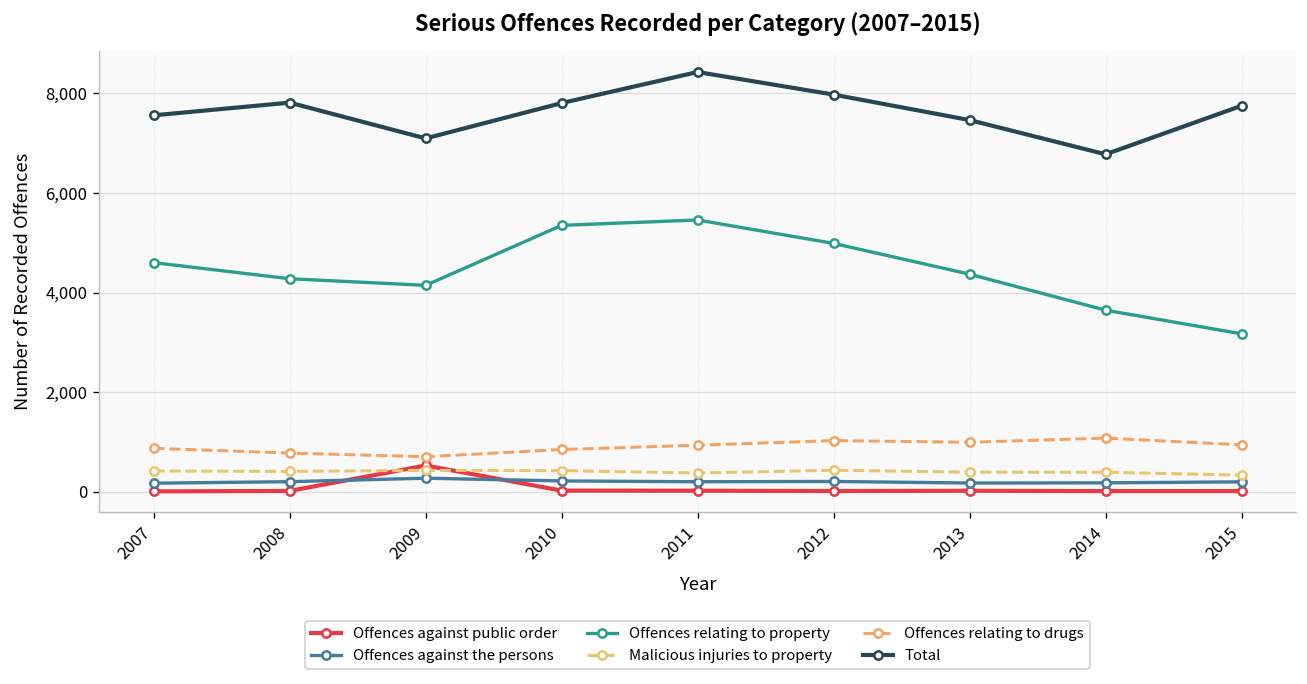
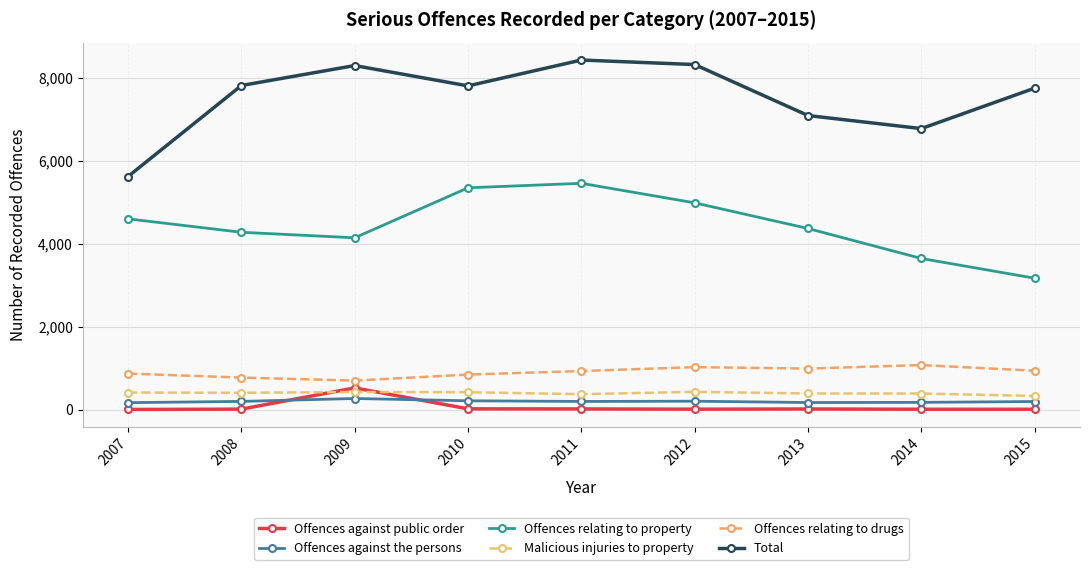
  {
    "Offences against public order": {
      "2007": "0",
      "2008": "0",
      "2009": "500",
      "2010": "0",
      "2011": "0",
      "2012": "0",
      "2013": "0",
      "2014": "0",
      "2015": "0"
    },
    "Total": {
-     "2007": "7,600",
+     "2007": "5,600",
      "2008": "7,800",
-     "2009": "7,100",
+     "2009": "8,300",
      "2010": "7,800",
      "2011": "8,400",
-     "2012": "8,000",
-     "2013": "7,500",
+     "2012": "8,300",
+     "2013": "7,100",
      "2014": "6,800",
      "2015": "7,700"
    }
  }
